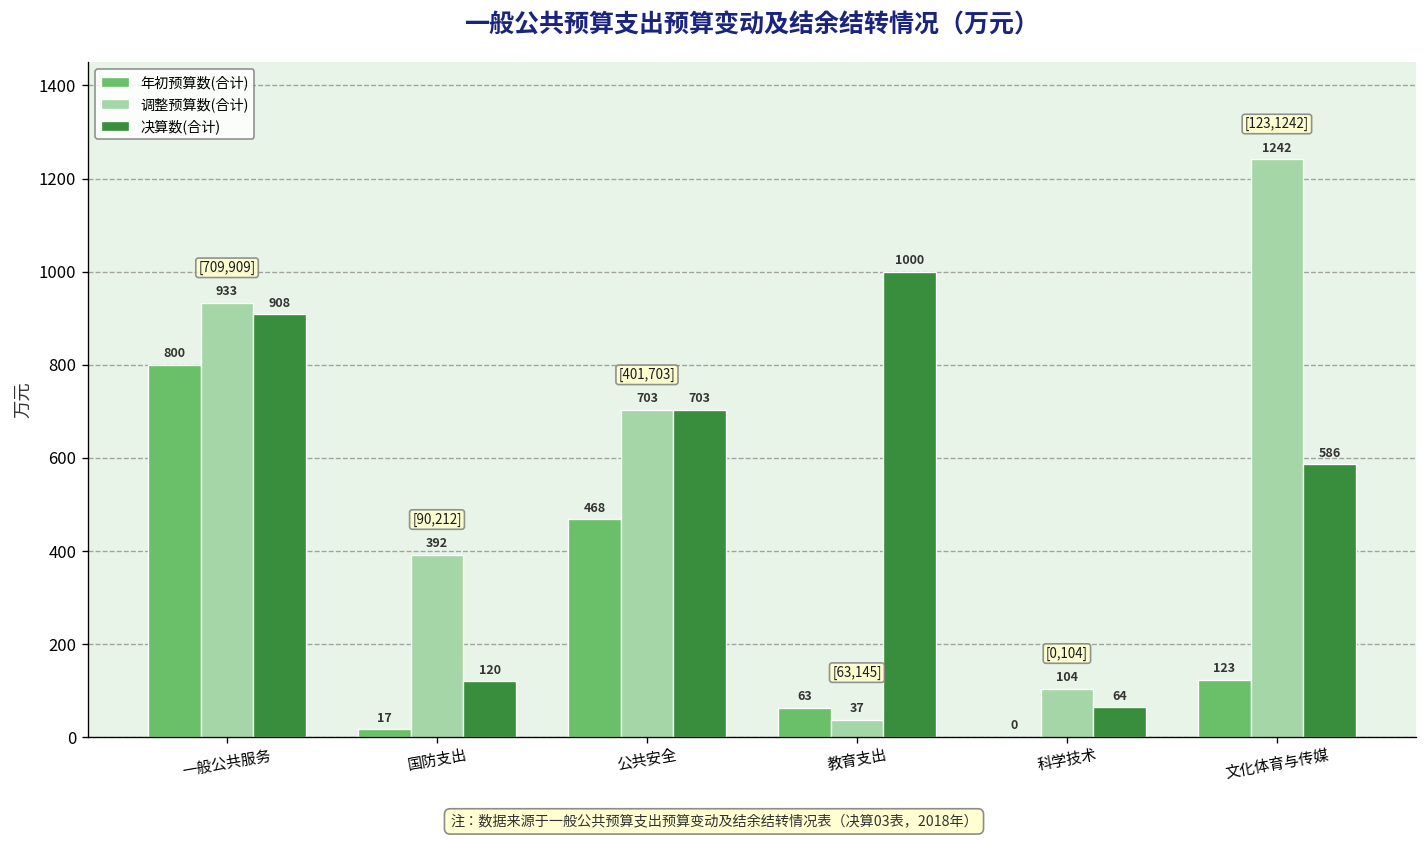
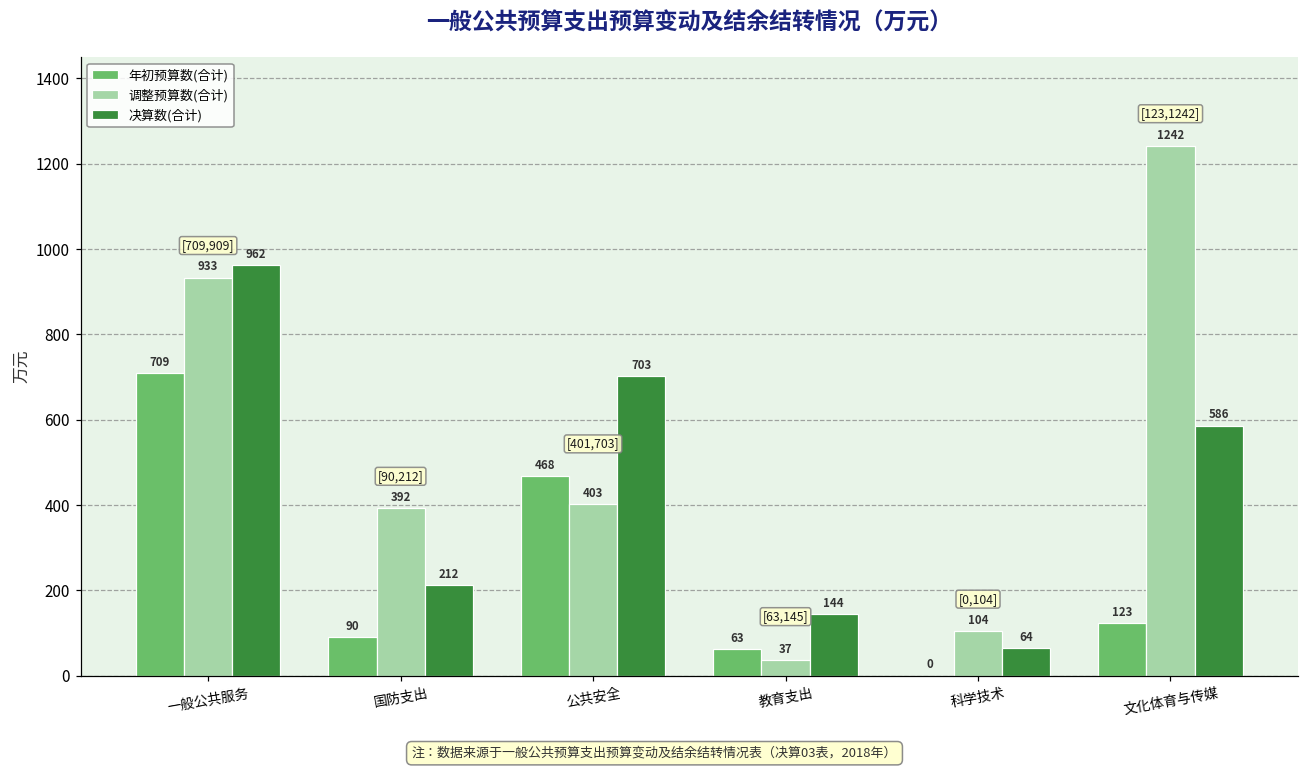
  {
    "年初预算数(合计)": {
-     "一般公共服务": 800,
-     "国防支出": 17,
+     "一般公共服务": 709,
+     "国防支出": 90,
      "公共安全": 468,
      "教育支出": 63,
      "科学技术": 0,
      "文化体育与传媒": 123
    },
    "调整预算数(合计)": {
      "一般公共服务": 933,
      "国防支出": 392,
-     "公共安全": 703,
+     "公共安全": 403,
      "教育支出": 37,
      "科学技术": 104,
      "文化体育与传媒": 1242
    },
    "决算数(合计)": {
-     "一般公共服务": 908,
-     "国防支出": 120,
+     "一般公共服务": 962,
+     "国防支出": 212,
      "公共安全": 703,
-     "教育支出": 1000,
+     "教育支出": 144,
      "科学技术": 64,
      "文化体育与传媒": 586
    }
  }
